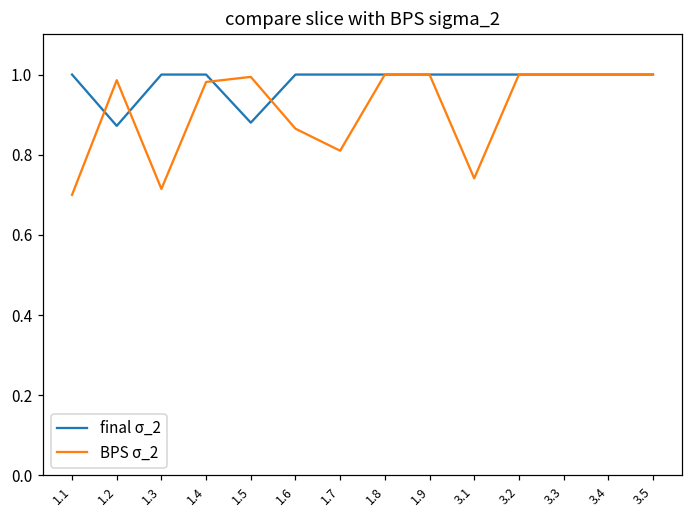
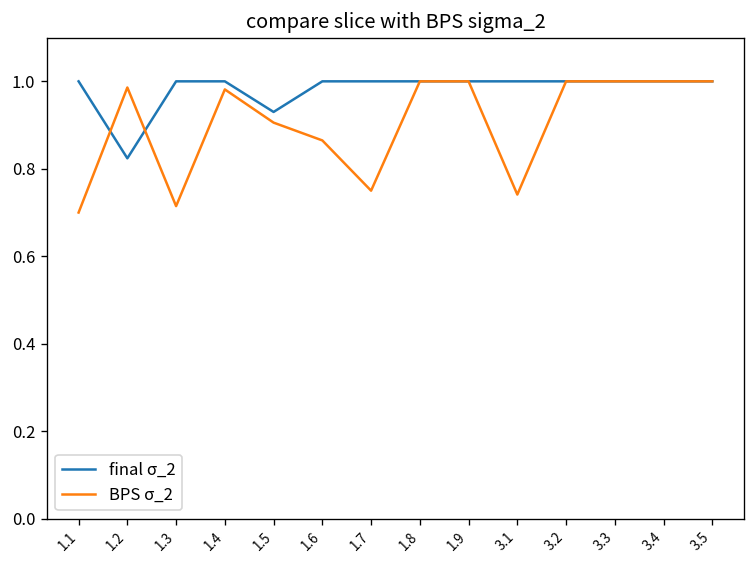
  {
    "final σ_2": {
      "1.1": 1.00,
-     "1.2": 0.87,
+     "1.2": 0.82,
      "1.3": 1.00,
      "1.4": 1.00,
-     "1.5": 0.88,
+     "1.5": 0.93,
      "1.6": 1.00,
      "1.7": 1.00,
      "3.1": 1.00
    },
    "BPS σ_2": {
      "1.1": 0.70,
      "1.2": 0.99,
      "1.3": 0.71,
      "1.4": 0.98,
-     "1.5": 0.99,
+     "1.5": 0.91,
      "1.6": 0.86,
-     "1.7": 0.81,
+     "1.7": 0.75,
      "3.1": 0.74
    }
  }
